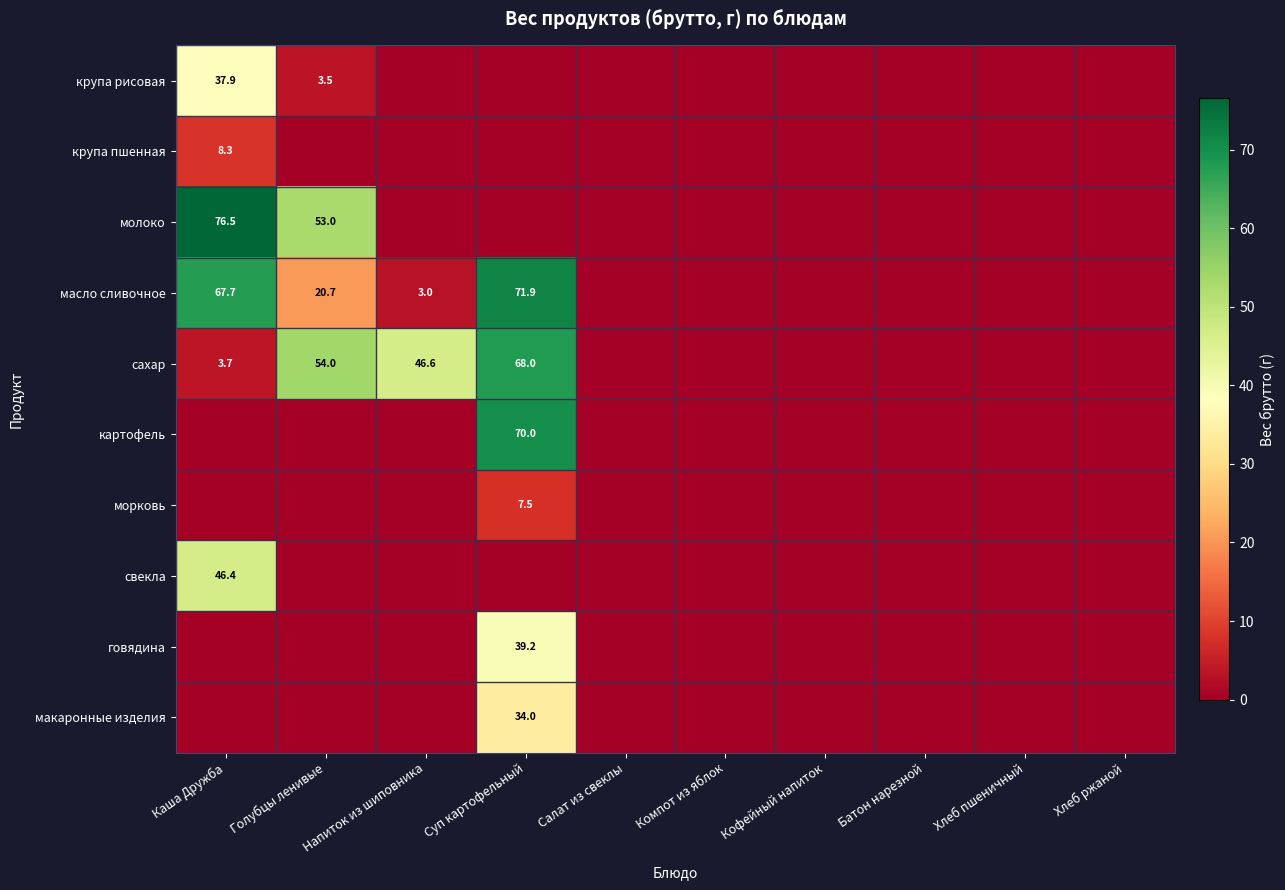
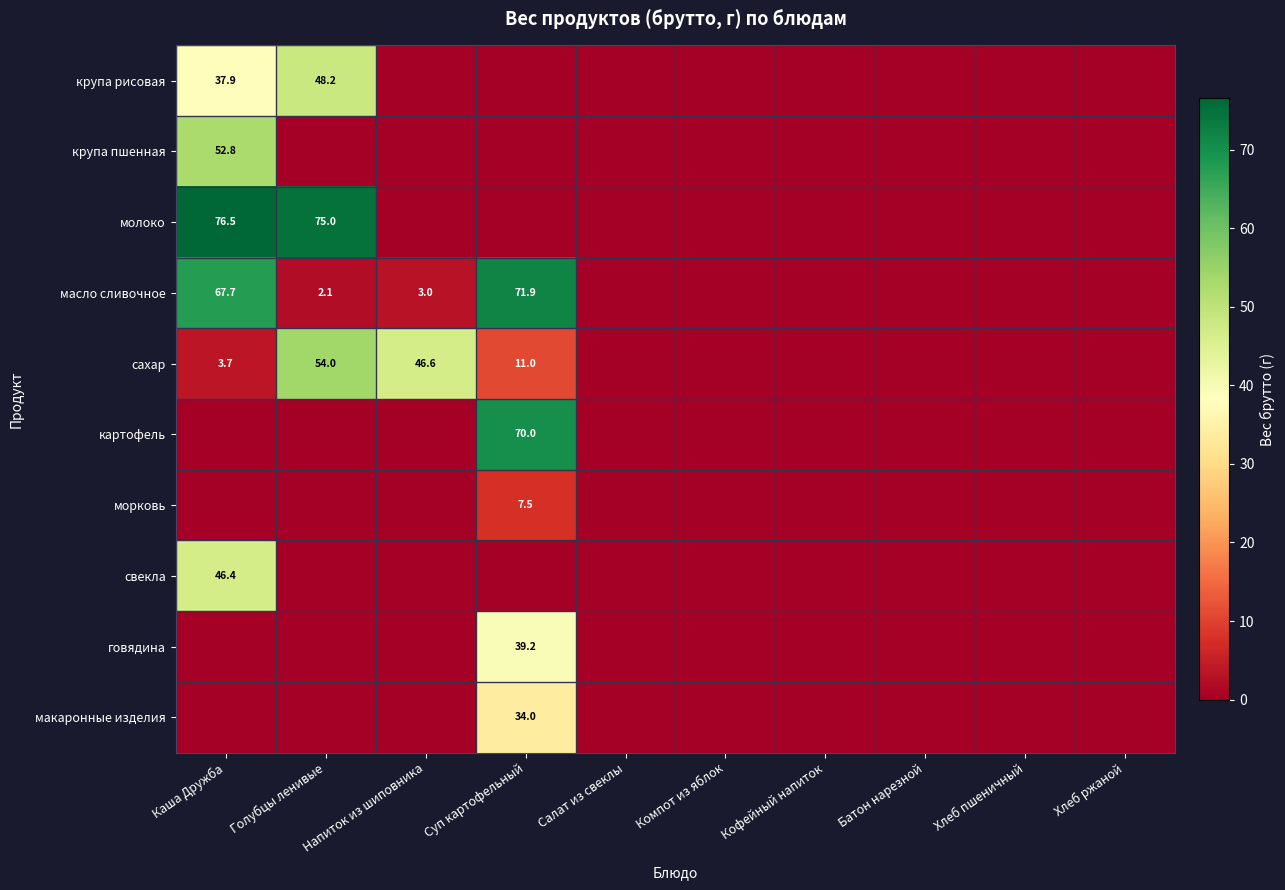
  {
    "крупа рисовая": {
      "Каша Дружба": 37.9,
-     "Голубцы ленивые": 3.5
+     "Голубцы ленивые": 48.2
    },
    "крупа пшенная": {
-     "Каша Дружба": 8.3
+     "Каша Дружба": 52.8
    },
    "молоко": {
      "Каша Дружба": 76.5,
-     "Голубцы ленивые": 53.0
+     "Голубцы ленивые": 75.0
    },
    "масло сливочное": {
      "Каша Дружба": 67.7,
-     "Голубцы ленивые": 20.7,
+     "Голубцы ленивые": 2.1,
      "Напиток из шиповника": 3.0,
      "Суп картофельный": 71.9
    },
    "сахар": {
      "Каша Дружба": 3.7,
      "Голубцы ленивые": 54.0,
      "Напиток из шиповника": 46.6,
-     "Суп картофельный": 68.0
+     "Суп картофельный": 11.0
    },
    "картофель": {
      "Суп картофельный": 70.0
    },
    "морковь": {
      "Суп картофельный": 7.5
    },
    "свекла": {
      "Каша Дружба": 46.4
    },
    "говядина": {
      "Суп картофельный": 39.2
    },
    "макаронные изделия": {
      "Суп картофельный": 34.0
    }
  }
